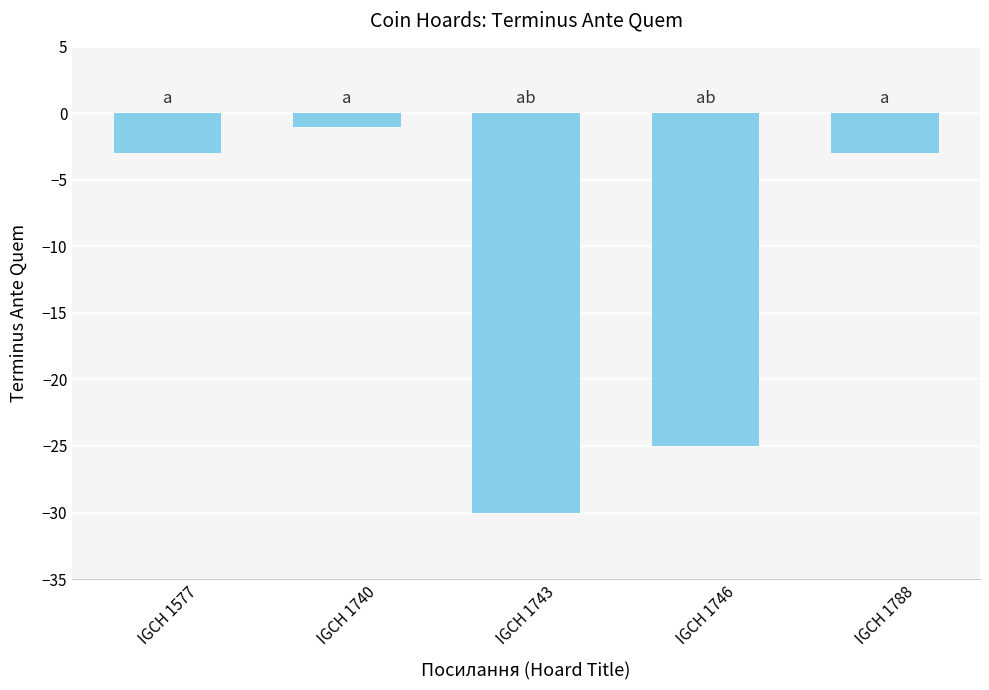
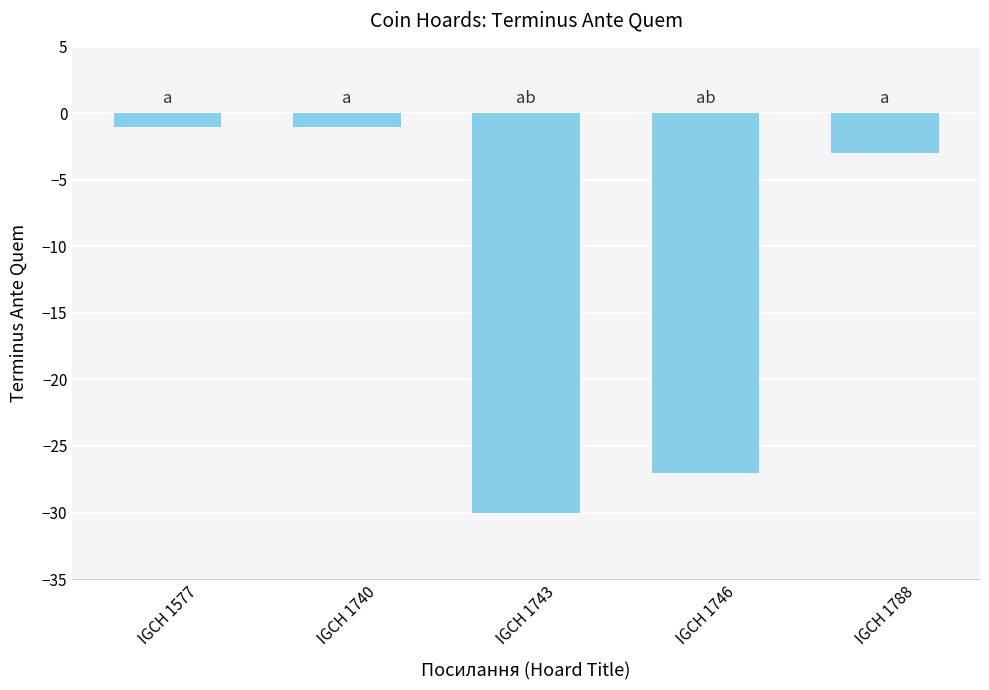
  {
-   "IGCH 1577": -3,
+   "IGCH 1577": -1,
    "IGCH 1740": -1,
    "IGCH 1743": -30,
-   "IGCH 1746": -25,
+   "IGCH 1746": -27,
    "IGCH 1788": -3
  }
